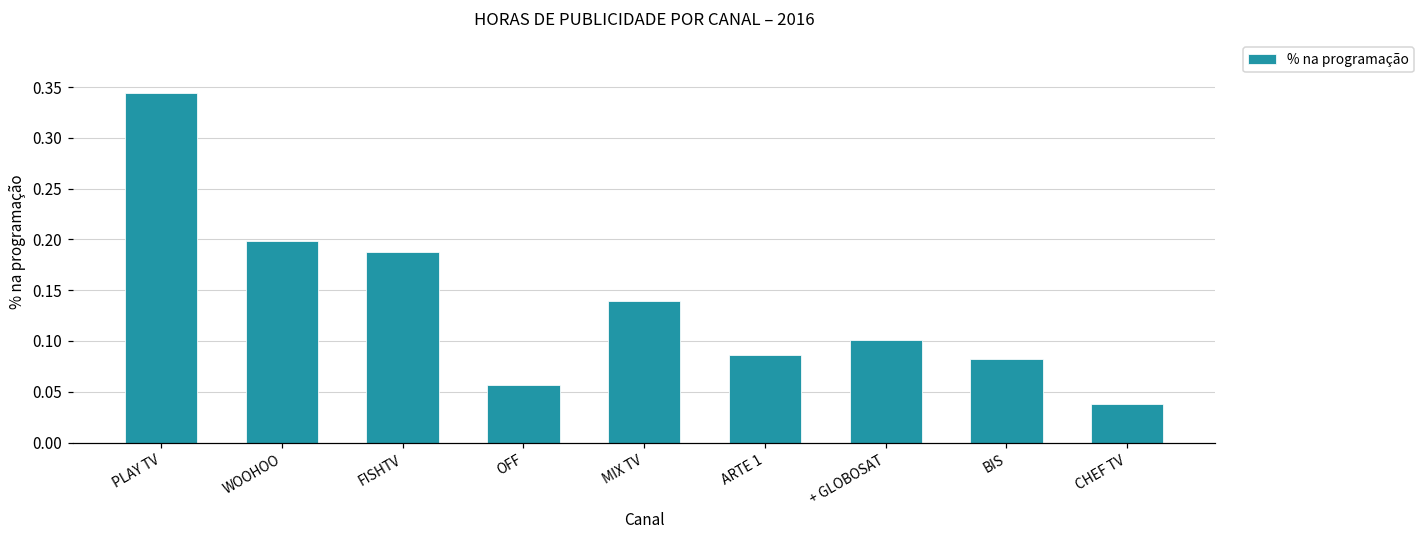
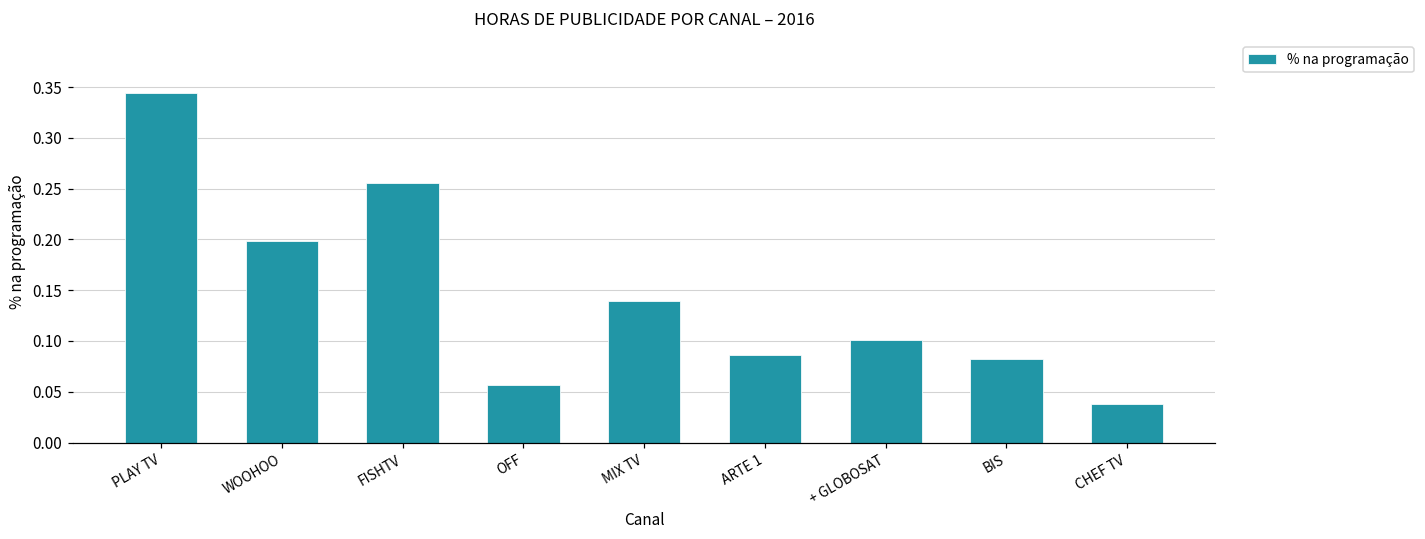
  {
    "PLAY TV": 0.34,
    "WOOHOO": 0.20,
-   "FISHTV": 0.19,
+   "FISHTV": 0.26,
    "OFF": 0.06,
    "MIX TV": 0.14,
    "ARTE 1": 0.09,
    "+ GLOBOSAT": 0.10,
    "BIS": 0.08,
    "CHEF TV": 0.04
  }
